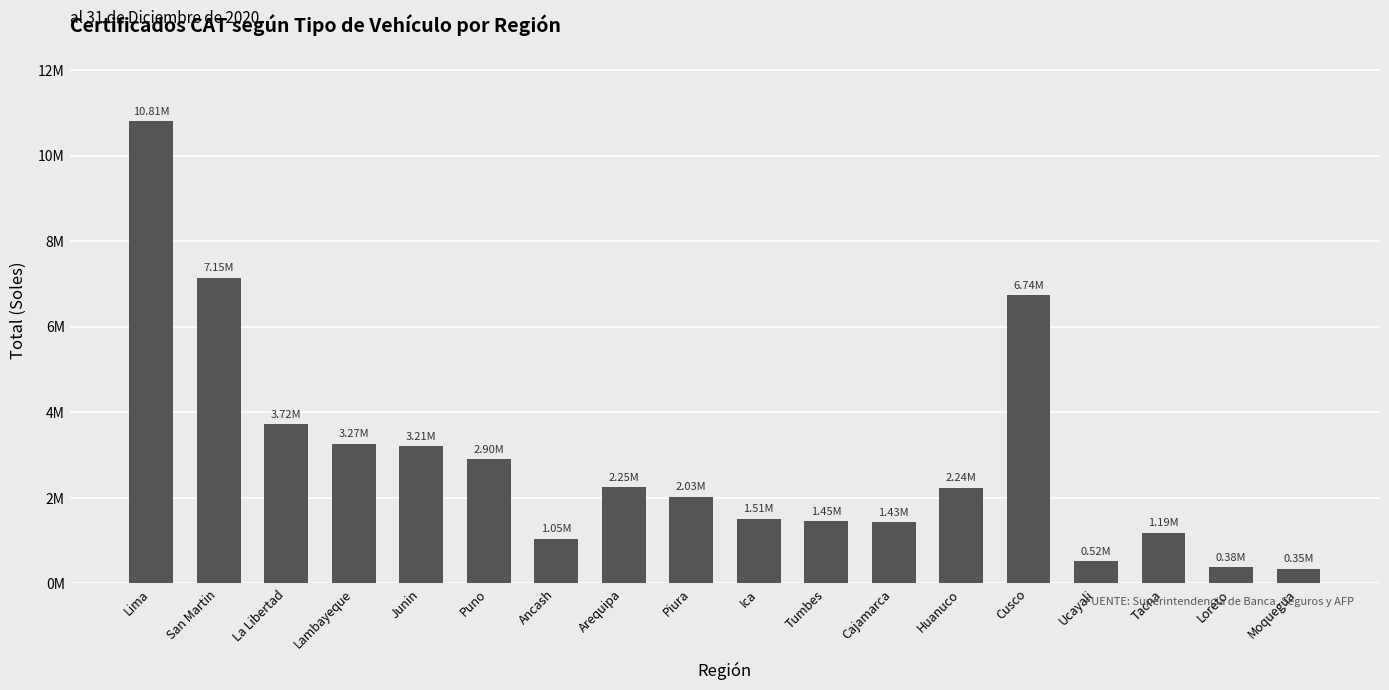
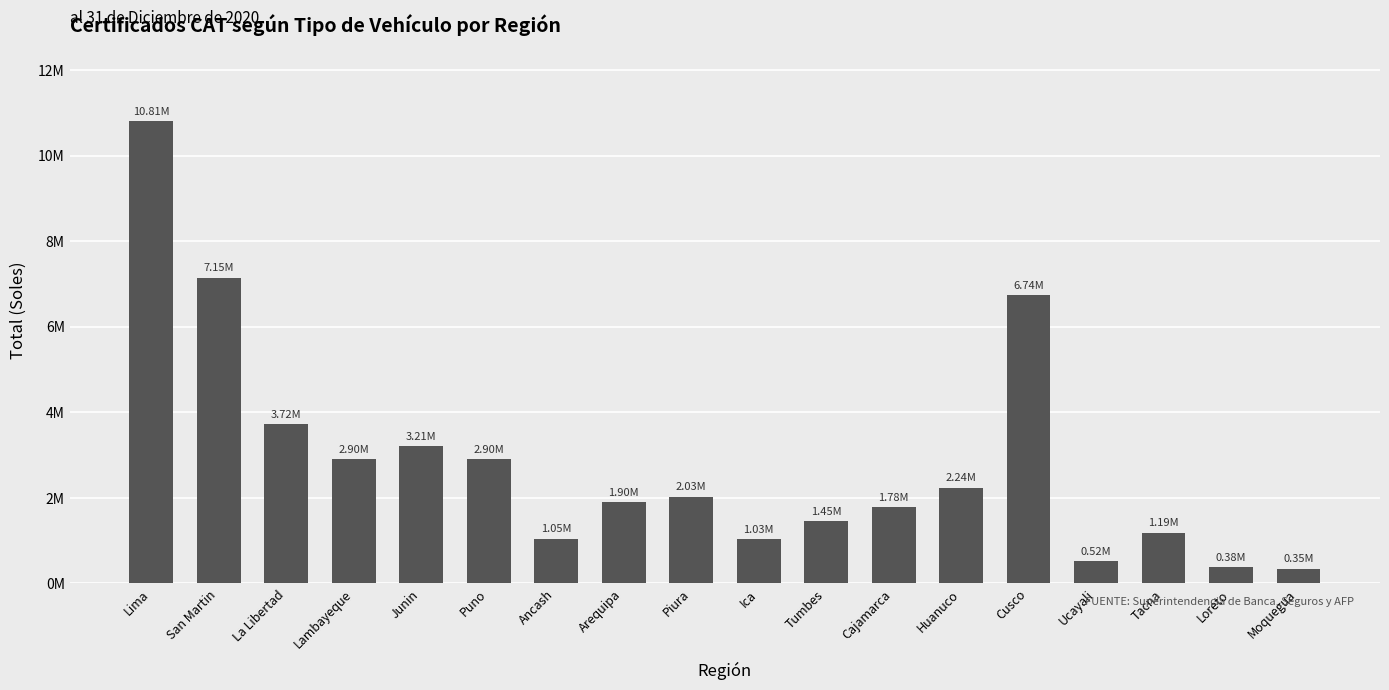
  {
    "Lima": "10.81M",
    "San Martin": "7.15M",
    "La Libertad": "3.72M",
-   "Lambayeque": "3.27M",
+   "Lambayeque": "2.90M",
    "Junin": "3.21M",
    "Puno": "2.90M",
    "Ancash": "1.05M",
-   "Arequipa": "2.25M",
+   "Arequipa": "1.90M",
    "Piura": "2.03M",
-   "Ica": "1.51M",
+   "Ica": "1.03M",
    "Tumbes": "1.45M",
-   "Cajamarca": "1.43M",
+   "Cajamarca": "1.78M",
    "Huanuco": "2.24M",
    "Cusco": "6.74M",
    "Ucayali": "0.52M",
    "Tacna": "1.19M",
    "Loreto": "0.38M",
    "Moquegua": "0.35M"
  }
